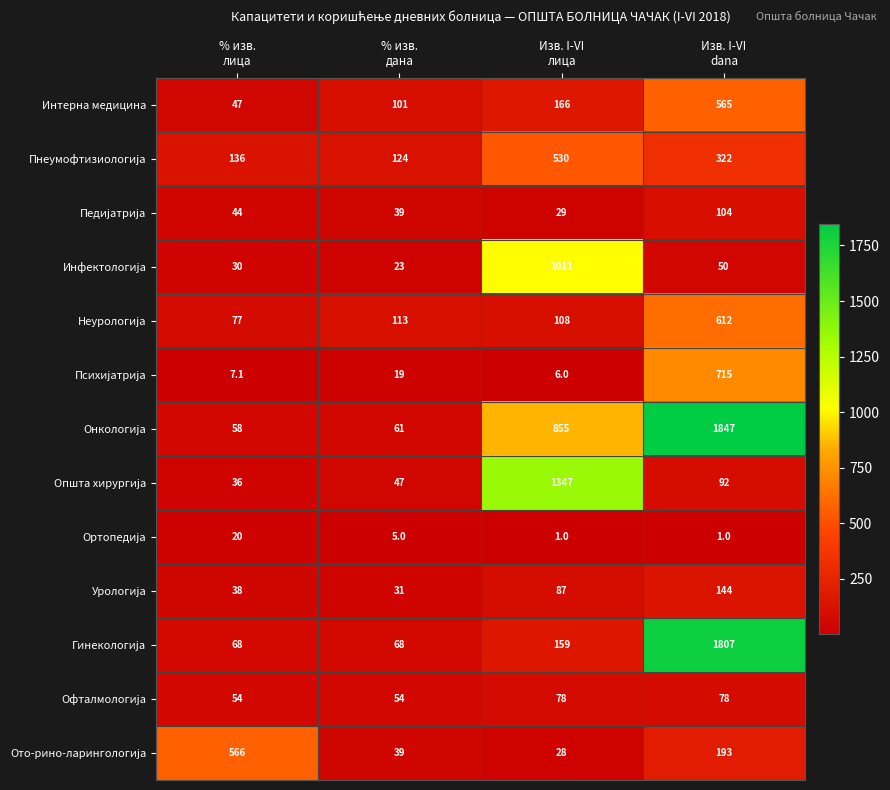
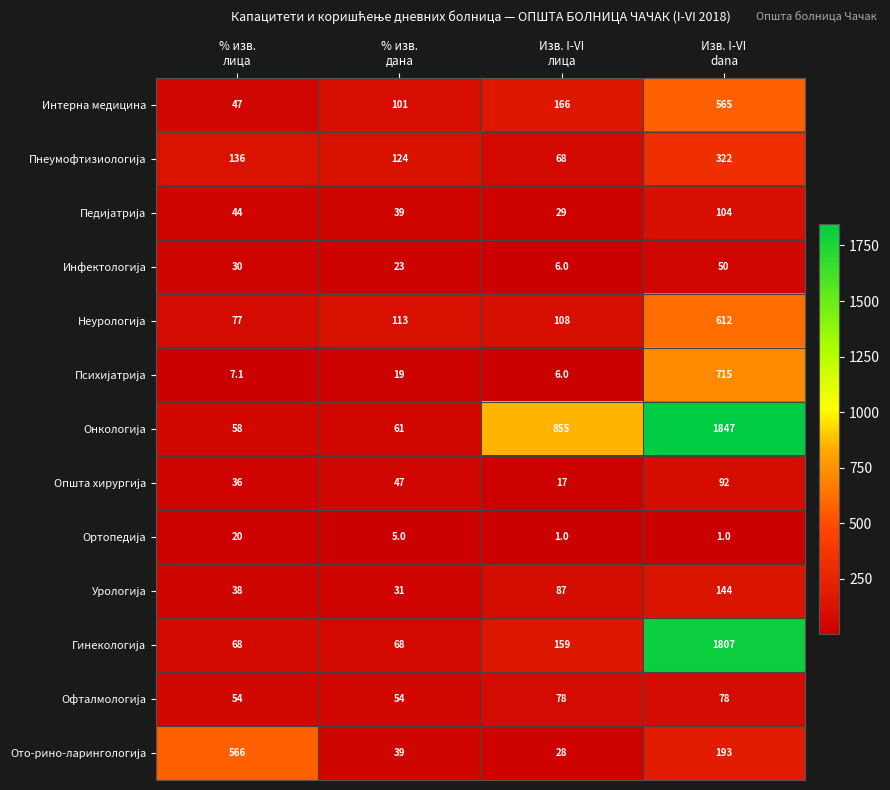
  {
    "Интерна медицина": {
      "% изв. лица": 47,
      "% изв. дана": 101,
      "Изв. I-VI лица": 166,
      "Изв. I-VI dana": 565
    },
    "Пнеумофтизиологија": {
      "% изв. лица": 136,
      "% изв. дана": 124,
-     "Изв. I-VI лица": 530,
+     "Изв. I-VI лица": 68,
      "Изв. I-VI dana": 322
    },
    "Педијатрија": {
      "% изв. лица": 44,
      "% изв. дана": 39,
      "Изв. I-VI лица": 29,
      "Изв. I-VI dana": 104
    },
    "Инфектологија": {
      "% изв. лица": 30,
      "% изв. дана": 23,
-     "Изв. I-VI лица": 1011,
+     "Изв. I-VI лица": 6.0,
      "Изв. I-VI dana": 50
    },
    "Неурологија": {
      "% изв. лица": 77,
      "% изв. дана": 113,
      "Изв. I-VI лица": 108,
      "Изв. I-VI dana": 612
    },
    "Психијатрија": {
      "% изв. лица": 7.1,
      "% изв. дана": 19,
      "Изв. I-VI лица": 6.0,
      "Изв. I-VI dana": 715
    },
    "Онкологија": {
      "% изв. лица": 58,
      "% изв. дана": 61,
      "Изв. I-VI лица": 855,
      "Изв. I-VI dana": 1847
    },
    "Општа хирургија": {
      "% изв. лица": 36,
      "% изв. дана": 47,
-     "Изв. I-VI лица": 1347,
+     "Изв. I-VI лица": 17,
      "Изв. I-VI dana": 92
    },
    "Ортопедија": {
      "% изв. лица": 20,
      "% изв. дана": 5.0,
      "Изв. I-VI лица": 1.0,
      "Изв. I-VI dana": 1.0
    },
    "Урологија": {
      "% изв. лица": 38,
      "% изв. дана": 31,
      "Изв. I-VI лица": 87,
      "Изв. I-VI dana": 144
    },
    "Гинекологија": {
      "% изв. лица": 68,
      "% изв. дана": 68,
      "Изв. I-VI лица": 159,
      "Изв. I-VI dana": 1807
    },
    "Офталмологија": {
      "% изв. лица": 54,
      "% изв. дана": 54,
      "Изв. I-VI лица": 78,
      "Изв. I-VI dana": 78
    },
    "Ото-рино-ларингологија": {
      "% изв. лица": 566,
      "% изв. дана": 39,
      "Изв. I-VI лица": 28,
      "Изв. I-VI dana": 193
    }
  }
